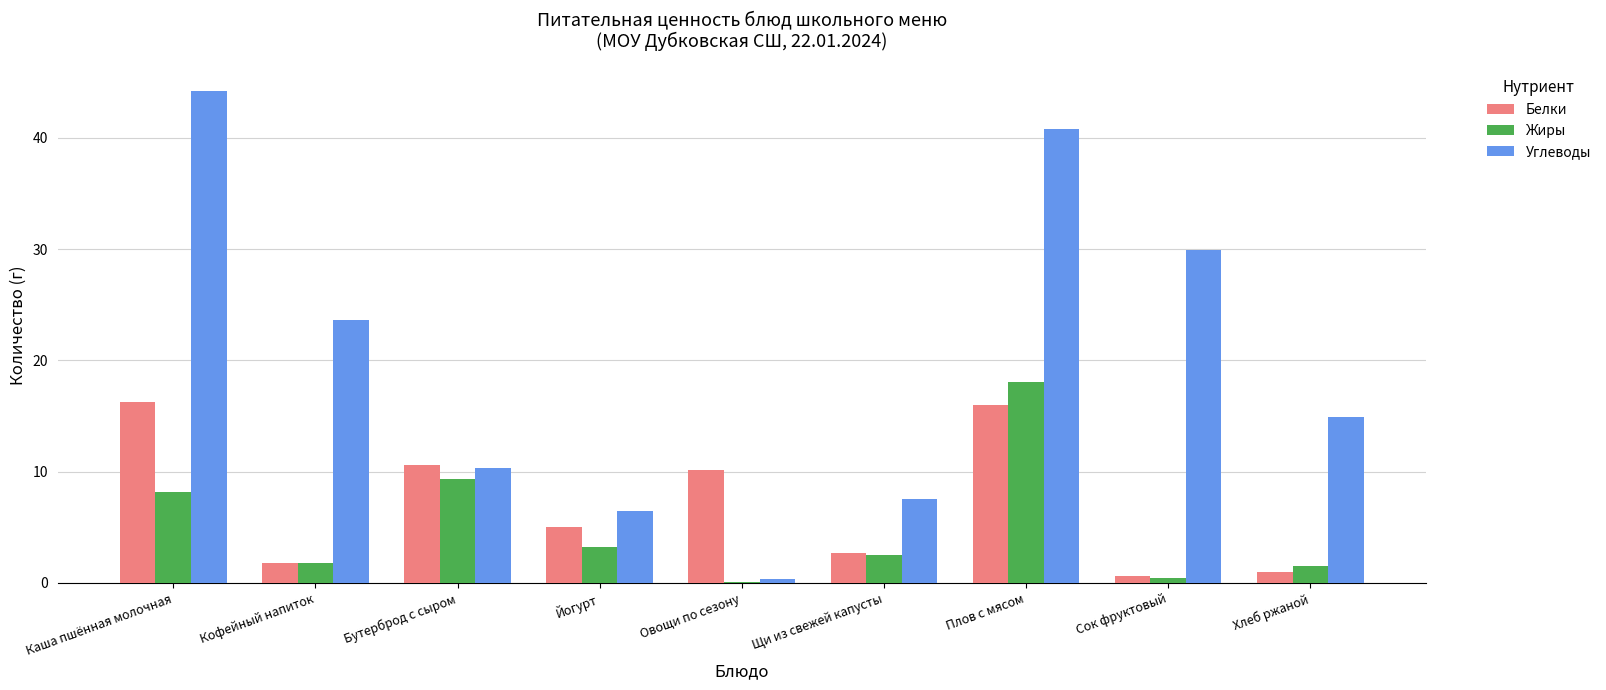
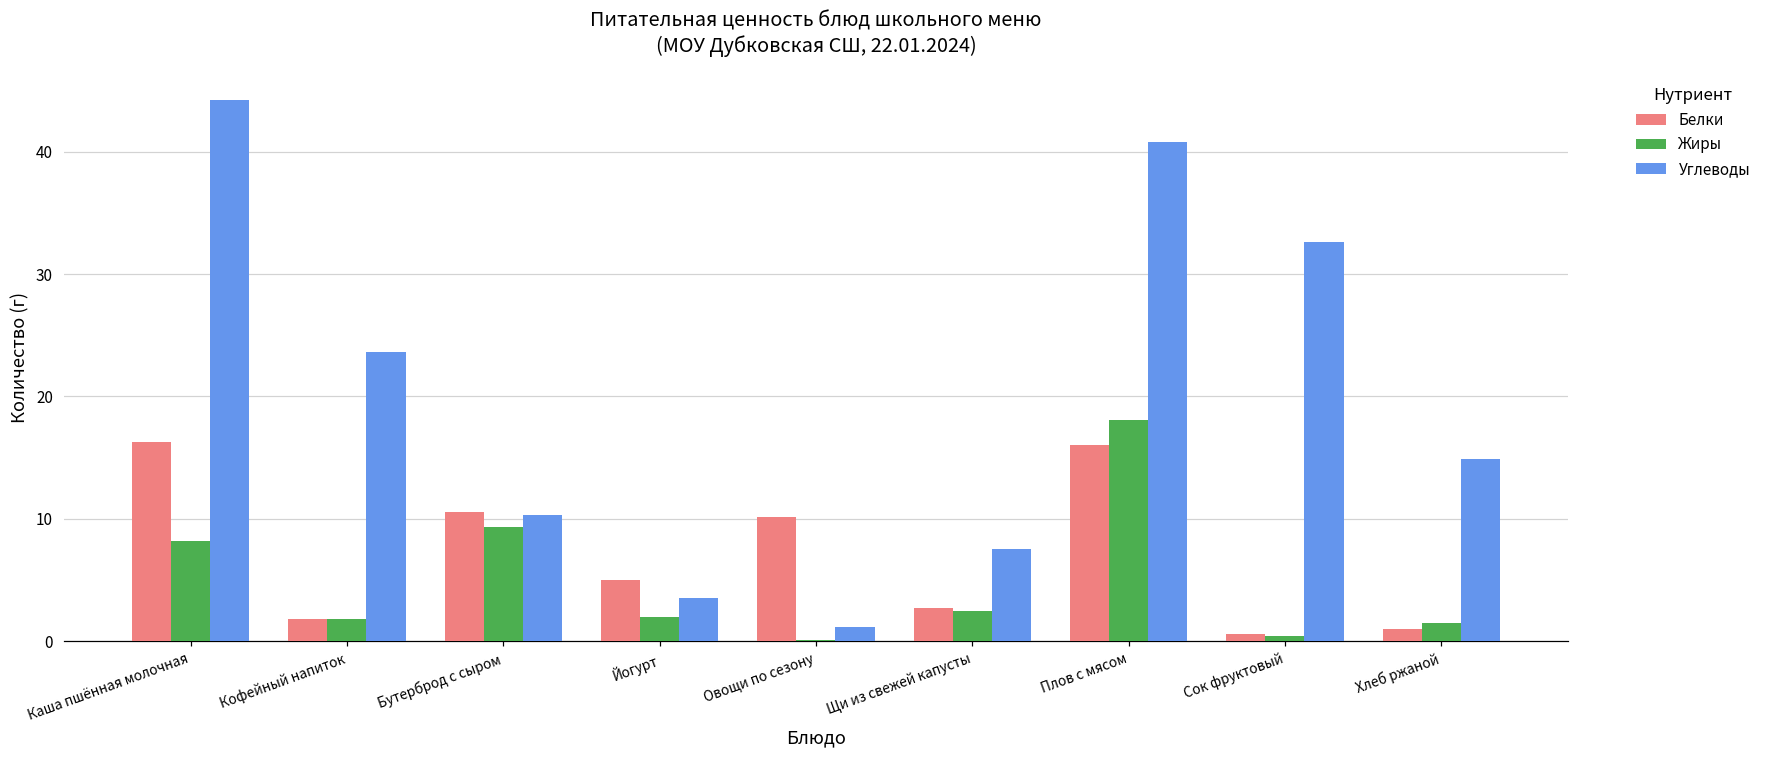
  {
    "Белки": {
      "Каша пшённая молочная": 16.3,
      "Кофейный напиток": 1.8,
      "Бутерброд с сыром": 10.6,
      "Йогурт": 5.0,
      "Овощи по сезону": 10.1,
      "Щи из свежей капусты": 2.7,
      "Плов с мясом": 16.0,
      "Сок фруктовый": 0.6,
      "Хлеб ржаной": 1.0
    },
    "Жиры": {
      "Каша пшённая молочная": 8.2,
      "Кофейный напиток": 1.8,
      "Бутерброд с сыром": 9.3,
-     "Йогурт": 3.2,
+     "Йогурт": 2.0,
      "Щи из свежей капусты": 2.5,
      "Плов с мясом": 18.1,
      "Сок фруктовый": 0.4,
      "Хлеб ржаной": 1.5
    },
    "Углеводы": {
      "Каша пшённая молочная": 44.2,
      "Кофейный напиток": 23.6,
      "Бутерброд с сыром": 10.3,
-     "Йогурт": 6.5,
-     "Овощи по сезону": 0.4,
+     "Йогурт": 3.5,
+     "Овощи по сезону": 1.1,
      "Щи из свежей капусты": 7.5,
      "Плов с мясом": 40.8,
-     "Сок фруктовый": 29.9,
+     "Сок фруктовый": 32.6,
      "Хлеб ржаной": 14.9
    }
  }
